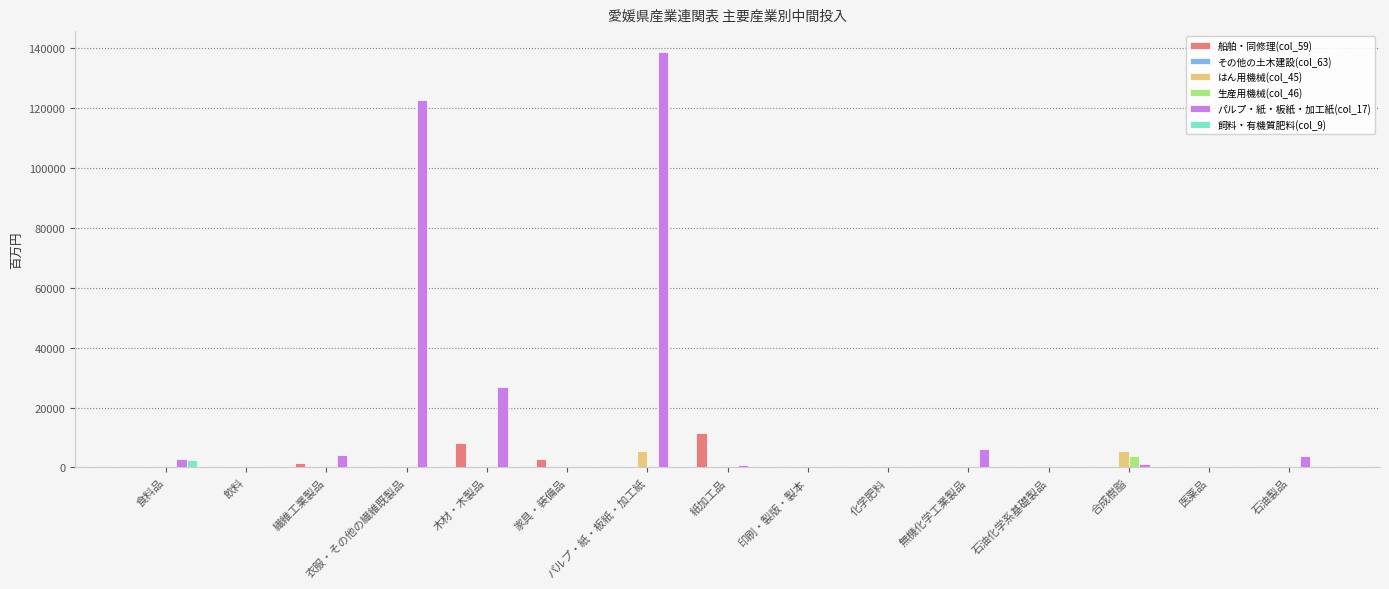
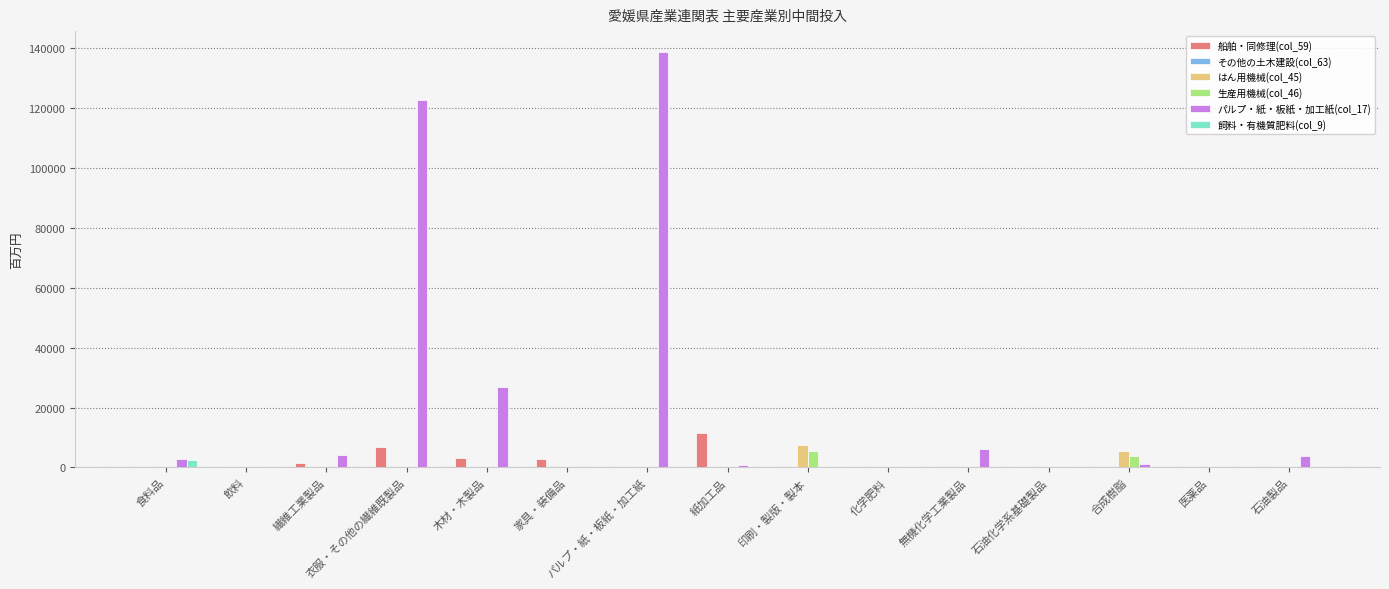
  {
    "船舶・同修理(col_59)": {
      "食料品": 0,
      "飲料": 0,
      "繊維工業製品": 1000,
-     "衣服・その他の繊維既製品": 0,
-     "木材・木製品": 8000,
+     "衣服・その他の繊維既製品": 7000,
+     "木材・木製品": 3000,
      "家具・装備品": 3000,
      "パルプ・紙・板紙・加工紙": 0,
      "紙加工品": 12000,
      "化学肥料": 0,
      "医薬品": 0
    },
    "はん用機械(col_45)": {
      "食料品": 0,
      "飲料": 0,
-     "パルプ・紙・板紙・加工紙": 6000,
+     "パルプ・紙・板紙・加工紙": 0,
      "紙加工品": 0,
-     "印刷・製版・製本": 0,
+     "印刷・製版・製本": 7000,
      "化学肥料": 0,
      "合成樹脂": 5000,
      "医薬品": 0
    },
    "生産用機械(col_46)": {
      "食料品": 0,
      "飲料": 0,
-     "印刷・製版・製本": 0,
+     "印刷・製版・製本": 5000,
      "化学肥料": 0,
      "石油化学系基礎製品": 0,
      "合成樹脂": 4000,
      "医薬品": 0
    },
    "パルプ・紙・板紙・加工紙(col_17)": {
      "食料品": 3000,
      "飲料": 0,
      "繊維工業製品": 4000,
      "衣服・その他の繊維既製品": 122000,
      "木材・木製品": 27000,
      "パルプ・紙・板紙・加工紙": 139000,
      "無機化学工業製品": 6000,
      "合成樹脂": 1000,
      "医薬品": 0,
      "石油製品": 4000
    }
  }
